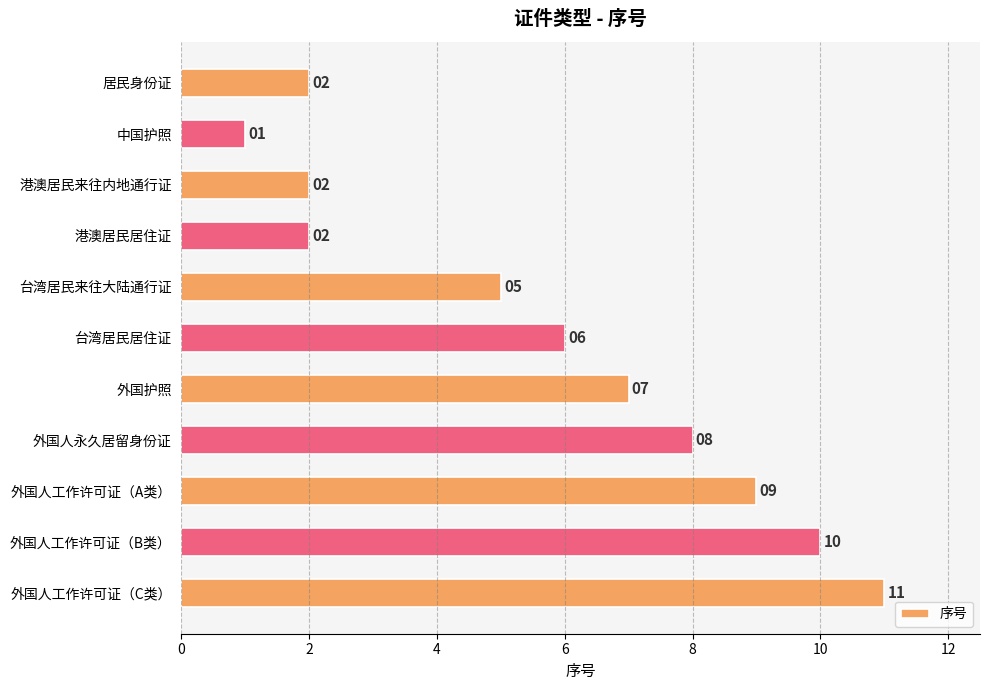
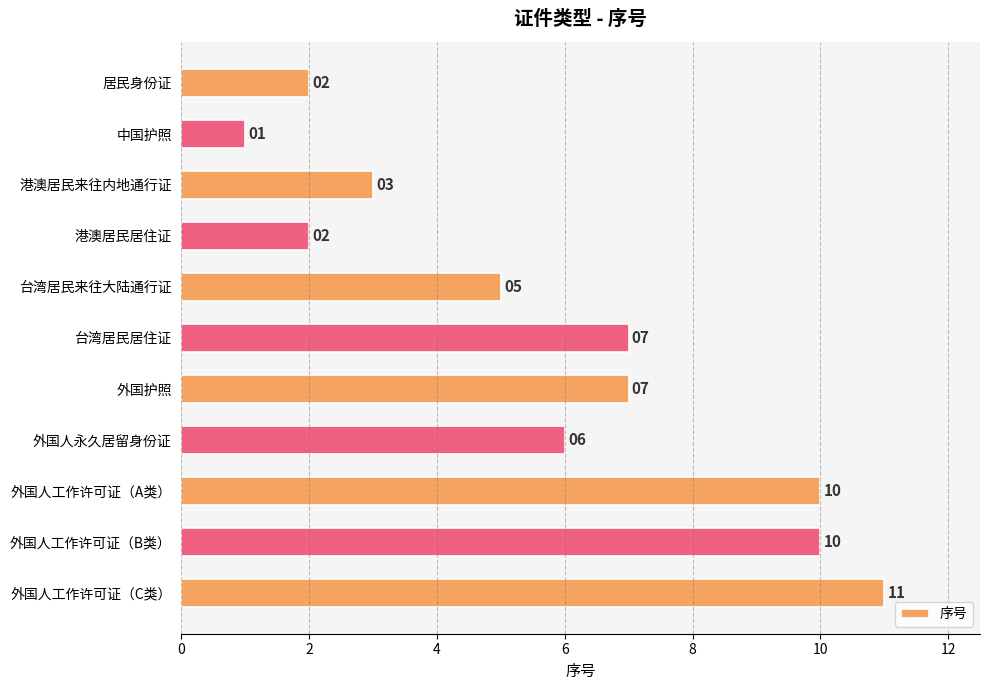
  {
    "居民身份证": "02",
    "中国护照": "01",
-   "港澳居民来往内地通行证": "02",
+   "港澳居民来往内地通行证": "03",
    "港澳居民居住证": "02",
    "台湾居民来往大陆通行证": "05",
-   "台湾居民居住证": "06",
+   "台湾居民居住证": "07",
    "外国护照": "07",
-   "外国人永久居留身份证": "08",
-   "外国人工作许可证（A类）": "09",
+   "外国人永久居留身份证": "06",
+   "外国人工作许可证（A类）": "10",
    "外国人工作许可证（B类）": "10",
    "外国人工作许可证（C类）": "11"
  }
